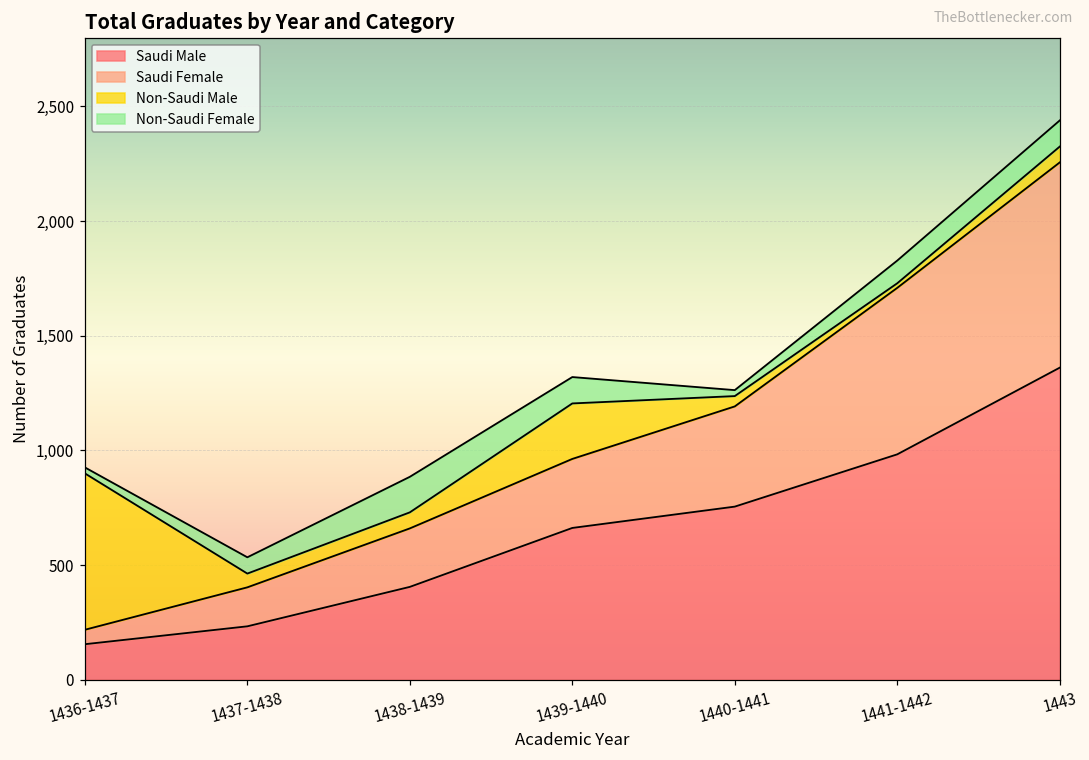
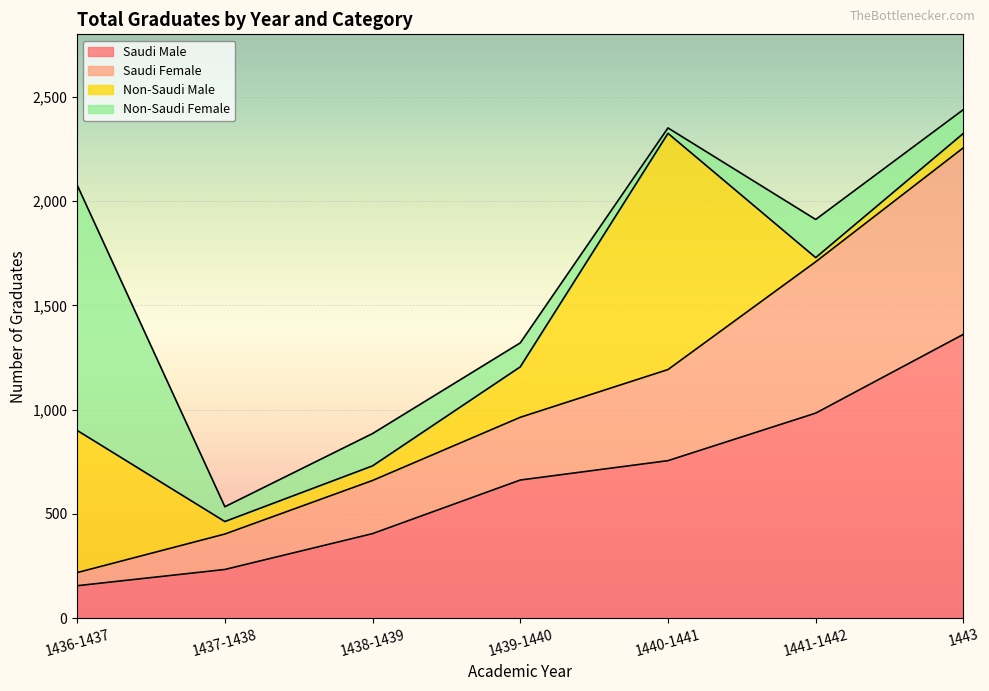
  {
    "Non-Saudi Male": {
      "1436-1437": "680",
      "1437-1438": "60",
      "1438-1439": "70",
      "1439-1440": "240",
-     "1440-1441": "50",
+     "1440-1441": "1,130",
      "1441-1442": "20",
      "1443": "70"
    },
    "Non-Saudi Female": {
-     "1436-1437": "30",
+     "1436-1437": "1,180",
      "1437-1438": "70",
      "1438-1439": "160",
      "1439-1440": "120",
      "1440-1441": "30",
-     "1441-1442": "100",
+     "1441-1442": "180",
      "1443": "110"
    }
  }
